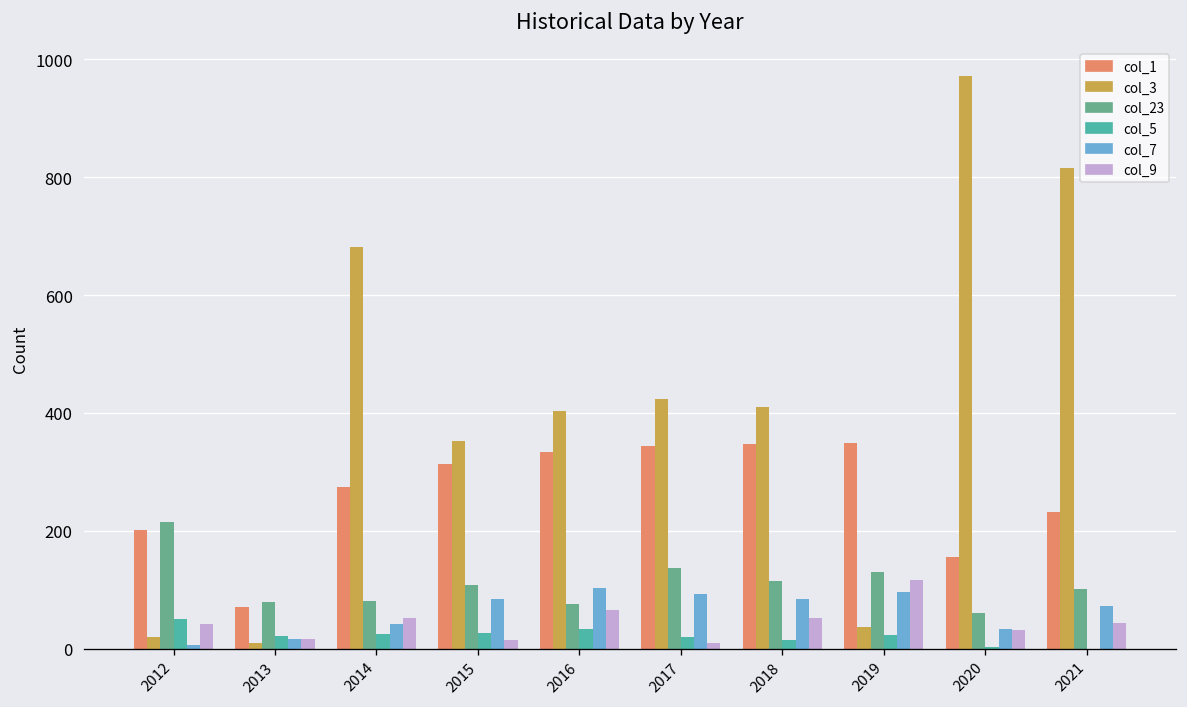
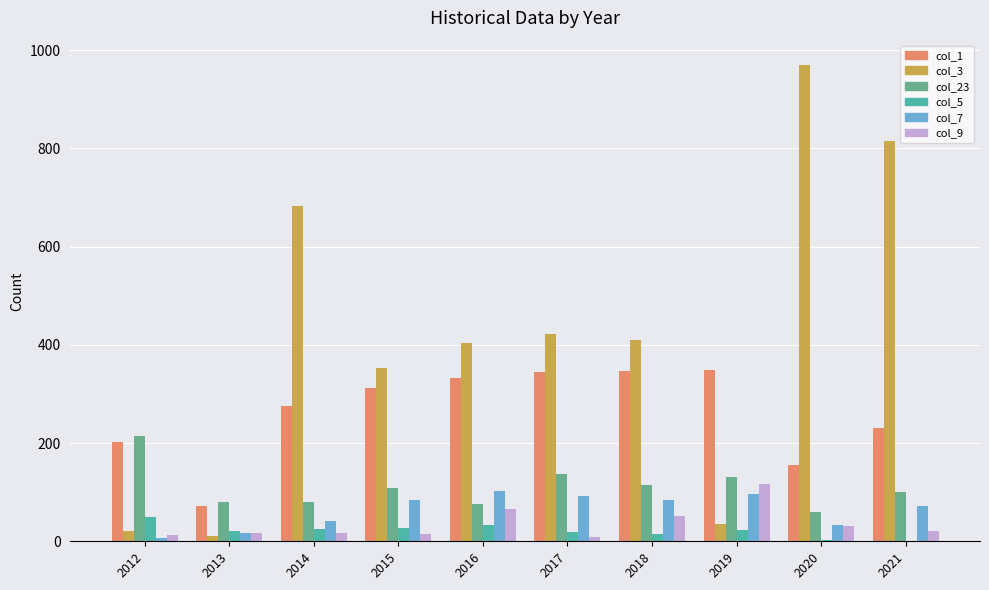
  {
    "col_9": {
-     "2012": 40,
+     "2012": 10,
      "2013": 20,
-     "2014": 50,
+     "2014": 20,
      "2015": 20,
      "2016": 70,
      "2017": 10,
      "2018": 50,
      "2019": 120,
      "2020": 30,
-     "2021": 40
+     "2021": 20
    }
  }
